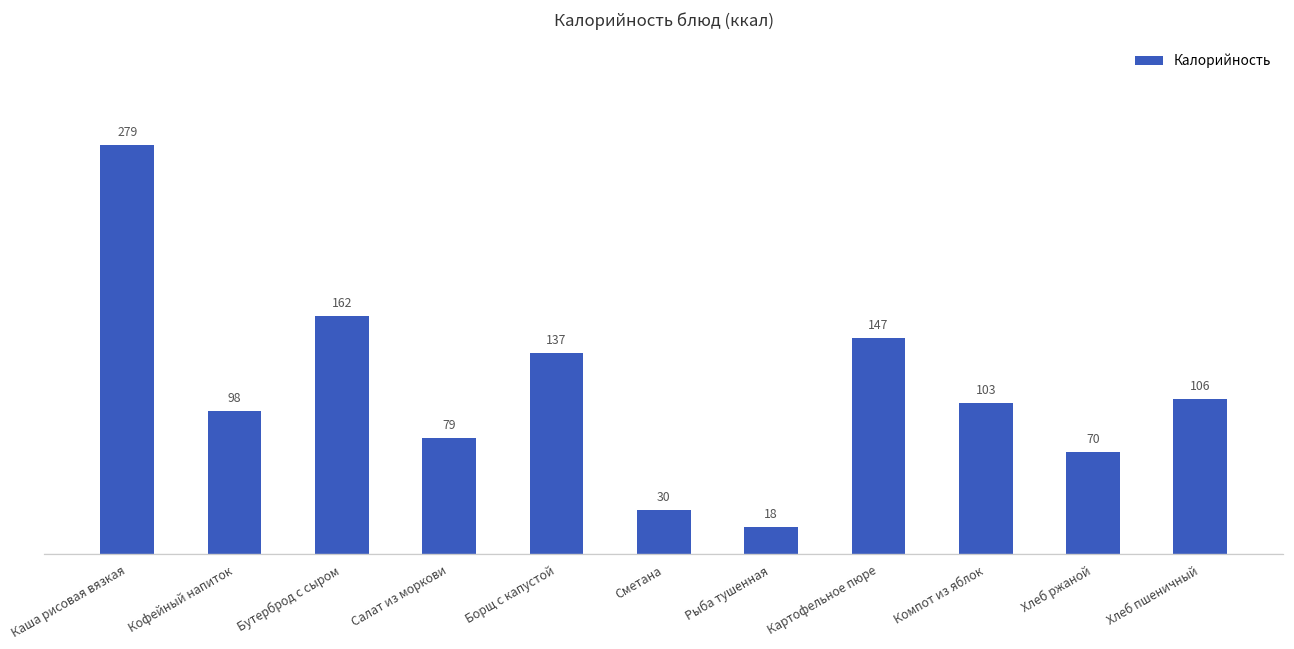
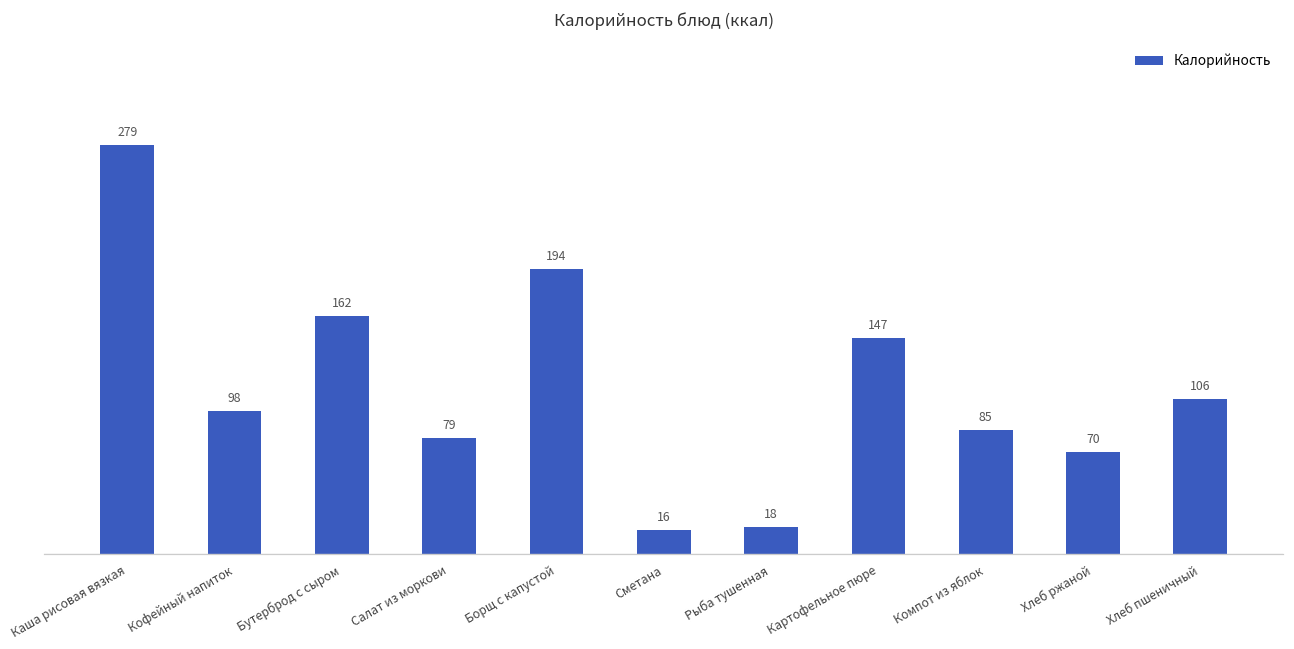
  {
    "Каша рисовая вязкая": 279,
    "Кофейный напиток": 98,
    "Бутерброд с сыром": 162,
    "Салат из моркови": 79,
-   "Борщ с капустой": 137,
-   "Сметана": 30,
+   "Борщ с капустой": 194,
+   "Сметана": 16,
    "Рыба тушенная": 18,
    "Картофельное пюре": 147,
-   "Компот из яблок": 103,
+   "Компот из яблок": 85,
    "Хлеб ржаной": 70,
    "Хлеб пшеничный": 106
  }
